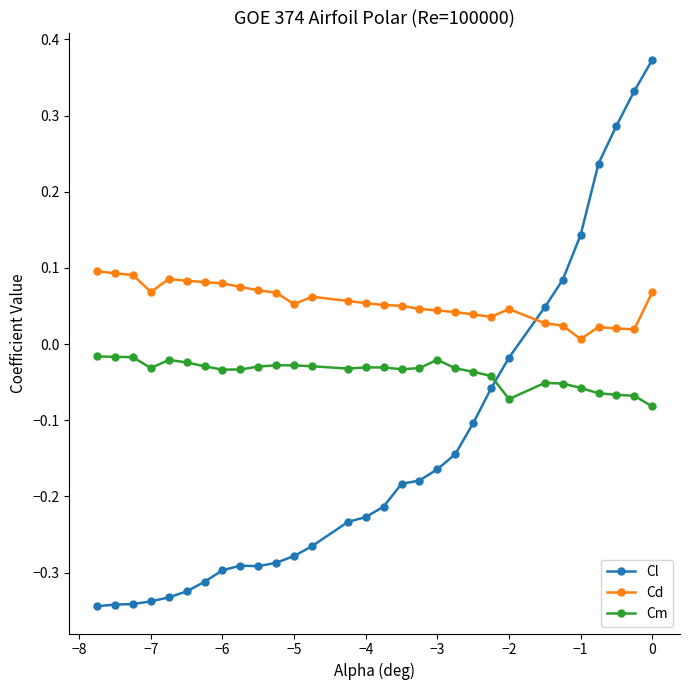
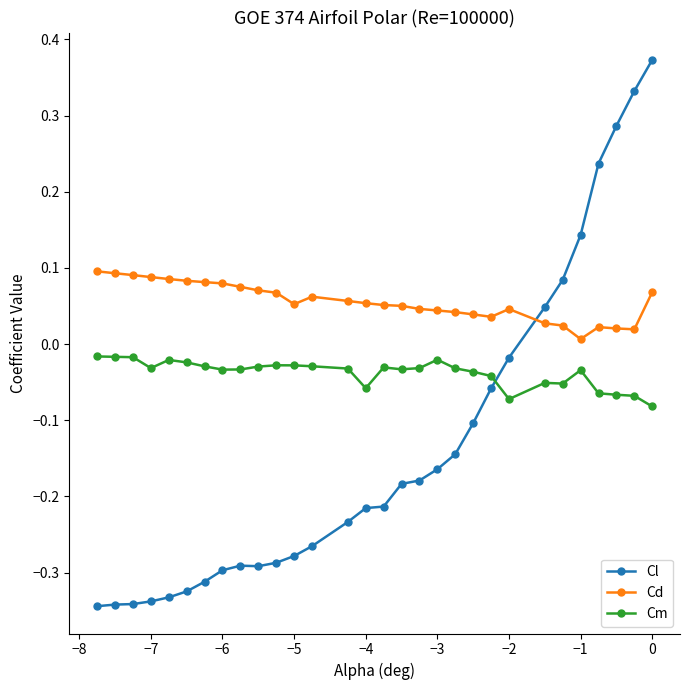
  {
    "Cl": {
      "−7": -0.34,
      "−6": -0.30,
      "−5": -0.28,
-     "−4": -0.23,
+     "−4": -0.22,
      "−3": -0.16,
      "−2": -0.02,
      "−1": 0.14,
      "0": 0.37
    },
    "Cd": {
-     "−7": 0.07,
+     "−7": 0.09,
      "−6": 0.08,
      "−5": 0.05,
      "−4": 0.05,
      "−3": 0.04,
      "−2": 0.05,
      "−1": 0.01,
      "0": 0.07
    },
    "Cm": {
      "−7": -0.03,
      "−6": -0.03,
      "−5": -0.03,
-     "−4": -0.03,
+     "−4": -0.06,
      "−3": -0.02,
      "−2": -0.07,
-     "−1": -0.06,
+     "−1": -0.03,
      "0": -0.08
    }
  }
